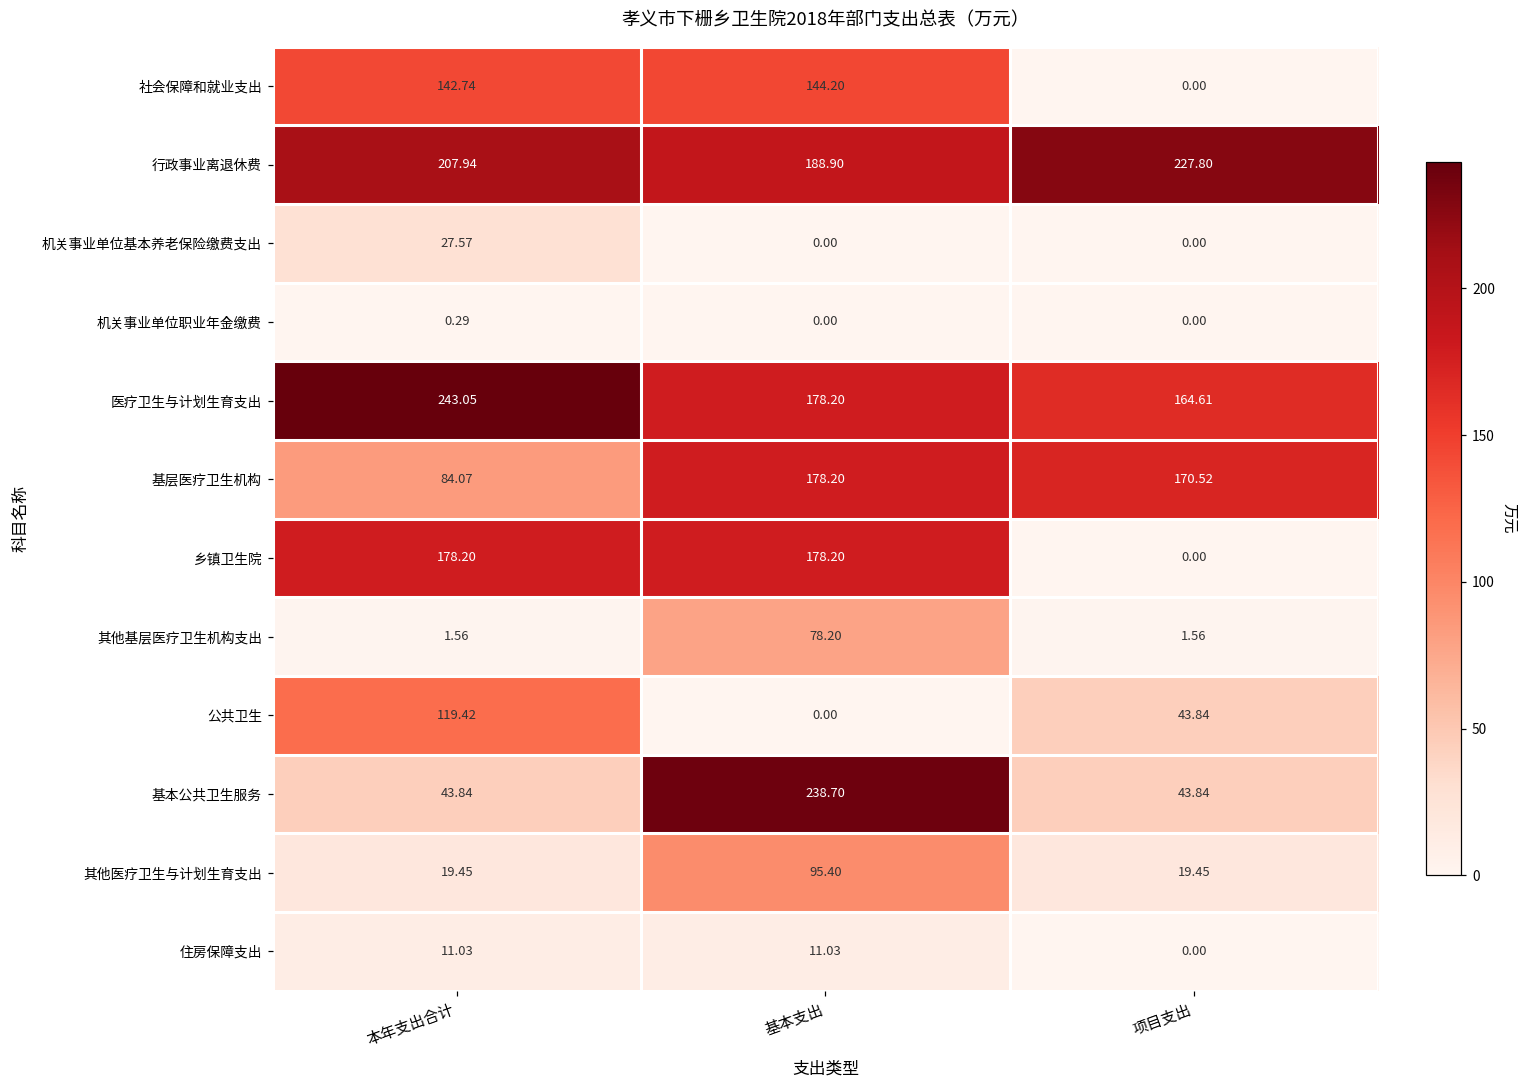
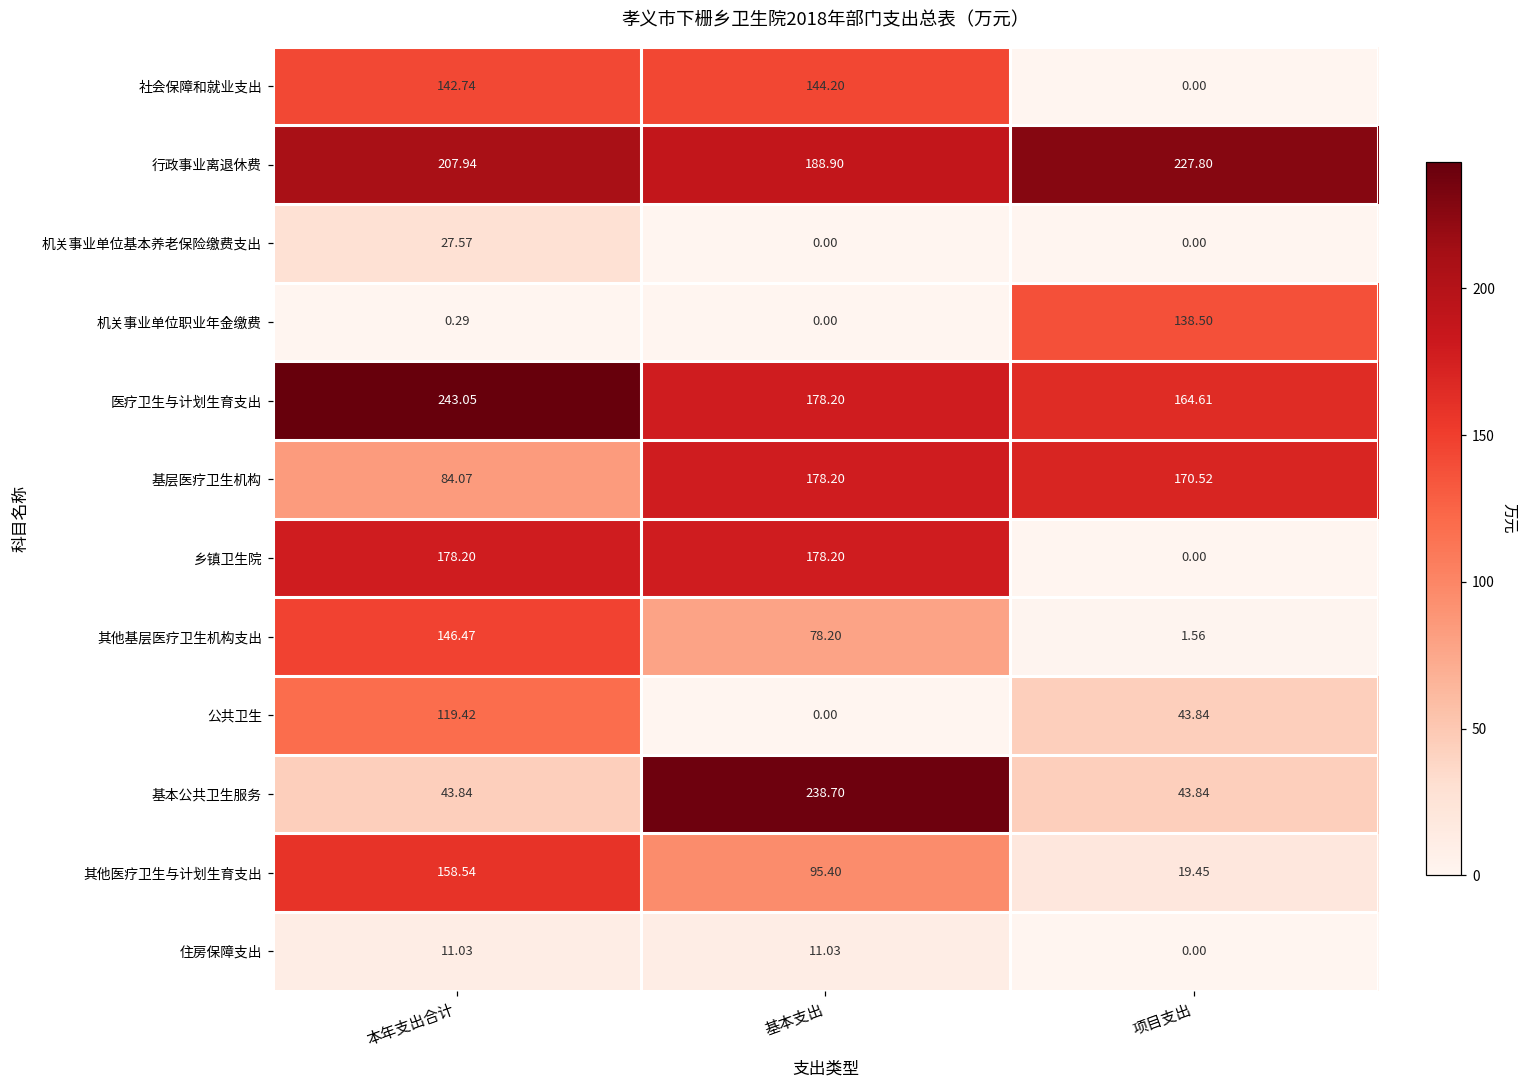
  {
    "社会保障和就业支出": {
      "本年支出合计": 142.74,
      "基本支出": 144.20,
      "项目支出": 0.00
    },
    "行政事业离退休费": {
      "本年支出合计": 207.94,
      "基本支出": 188.90,
      "项目支出": 227.80
    },
    "机关事业单位基本养老保险缴费支出": {
      "本年支出合计": 27.57,
      "基本支出": 0.00,
      "项目支出": 0.00
    },
    "机关事业单位职业年金缴费": {
      "本年支出合计": 0.29,
      "基本支出": 0.00,
-     "项目支出": 0.00
+     "项目支出": 138.50
    },
    "医疗卫生与计划生育支出": {
      "本年支出合计": 243.05,
      "基本支出": 178.20,
      "项目支出": 164.61
    },
    "基层医疗卫生机构": {
      "本年支出合计": 84.07,
      "基本支出": 178.20,
      "项目支出": 170.52
    },
    "乡镇卫生院": {
      "本年支出合计": 178.20,
      "基本支出": 178.20,
      "项目支出": 0.00
    },
    "其他基层医疗卫生机构支出": {
-     "本年支出合计": 1.56,
+     "本年支出合计": 146.47,
      "基本支出": 78.20,
      "项目支出": 1.56
    },
    "公共卫生": {
      "本年支出合计": 119.42,
      "基本支出": 0.00,
      "项目支出": 43.84
    },
    "基本公共卫生服务": {
      "本年支出合计": 43.84,
      "基本支出": 238.70,
      "项目支出": 43.84
    },
    "其他医疗卫生与计划生育支出": {
-     "本年支出合计": 19.45,
+     "本年支出合计": 158.54,
      "基本支出": 95.40,
      "项目支出": 19.45
    },
    "住房保障支出": {
      "本年支出合计": 11.03,
      "基本支出": 11.03,
      "项目支出": 0.00
    }
  }
